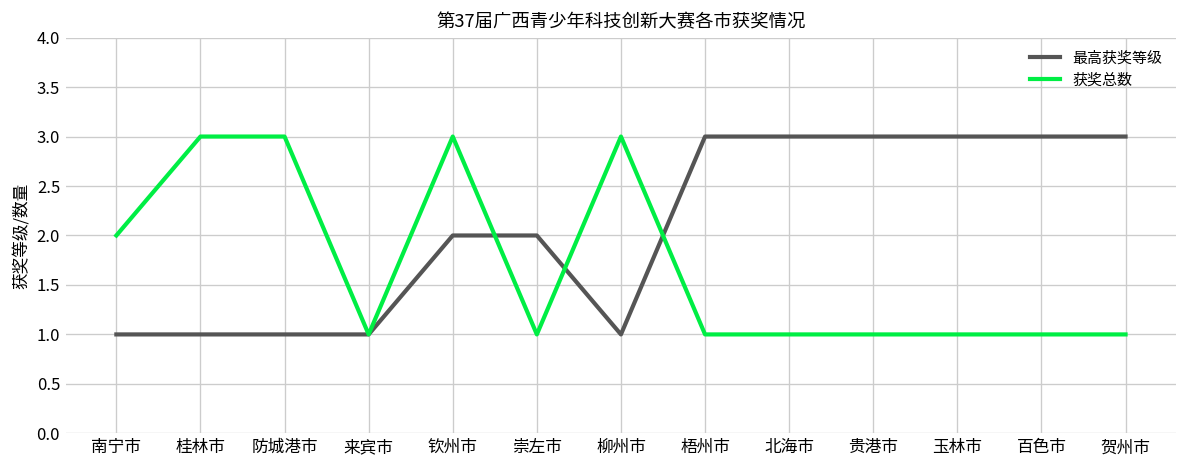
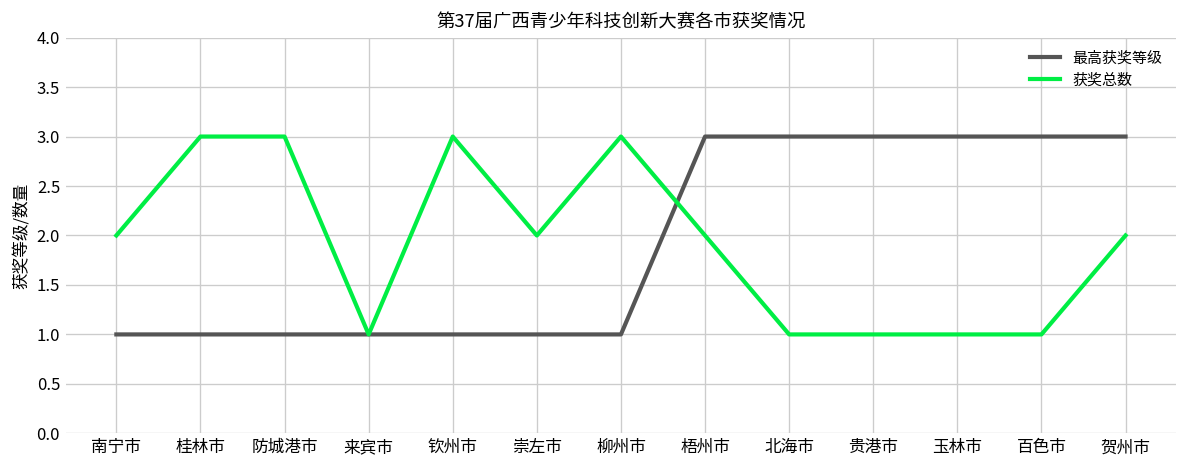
  {
    "最高获奖等级": {
      "南宁市": 1,
      "桂林市": 1,
      "防城港市": 1,
-     "钦州市": 2,
-     "崇左市": 2,
+     "钦州市": 1,
+     "崇左市": 1,
      "柳州市": 1,
      "梧州市": 3,
      "北海市": 3,
      "贵港市": 3,
      "玉林市": 3,
      "百色市": 3,
      "贺州市": 3
    },
    "获奖总数": {
      "南宁市": 2,
      "桂林市": 3,
      "防城港市": 3,
      "钦州市": 3,
-     "崇左市": 1,
+     "崇左市": 2,
      "柳州市": 3,
-     "梧州市": 1,
+     "梧州市": 2,
      "北海市": 1,
      "贵港市": 1,
      "玉林市": 1,
      "百色市": 1,
-     "贺州市": 1
+     "贺州市": 2
    }
  }
